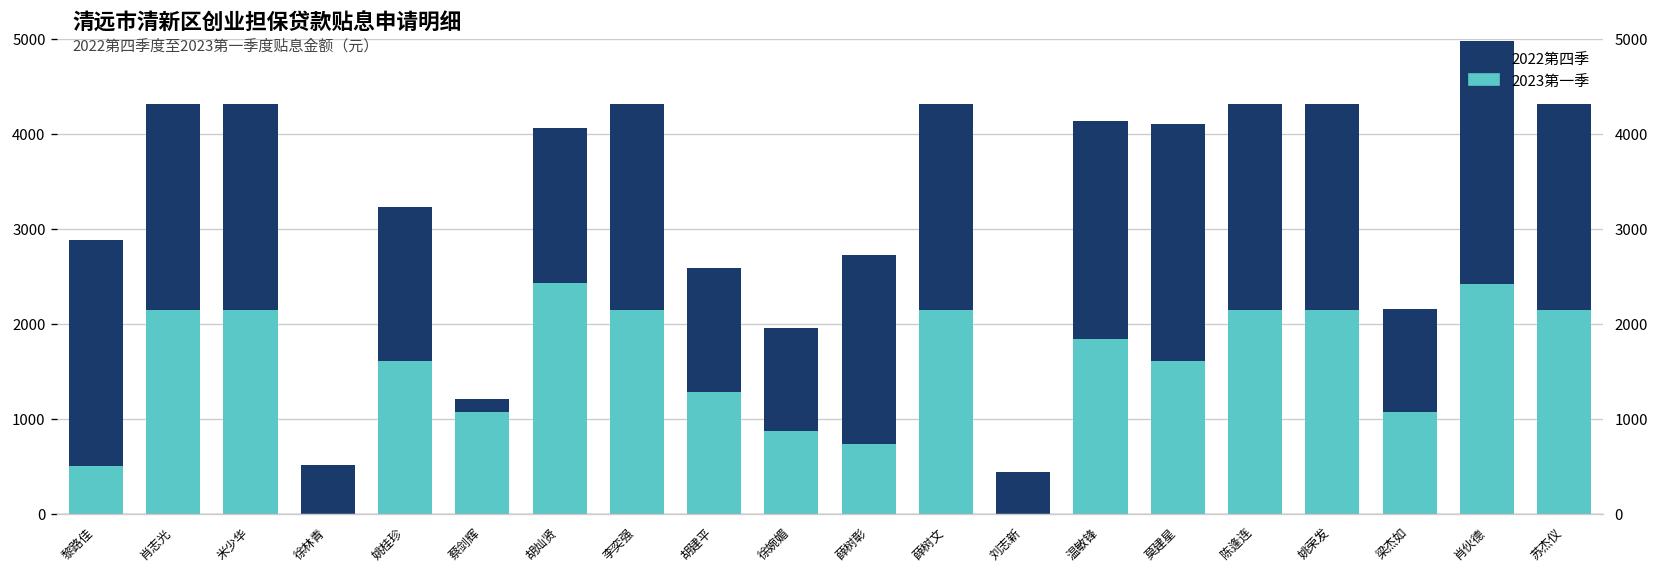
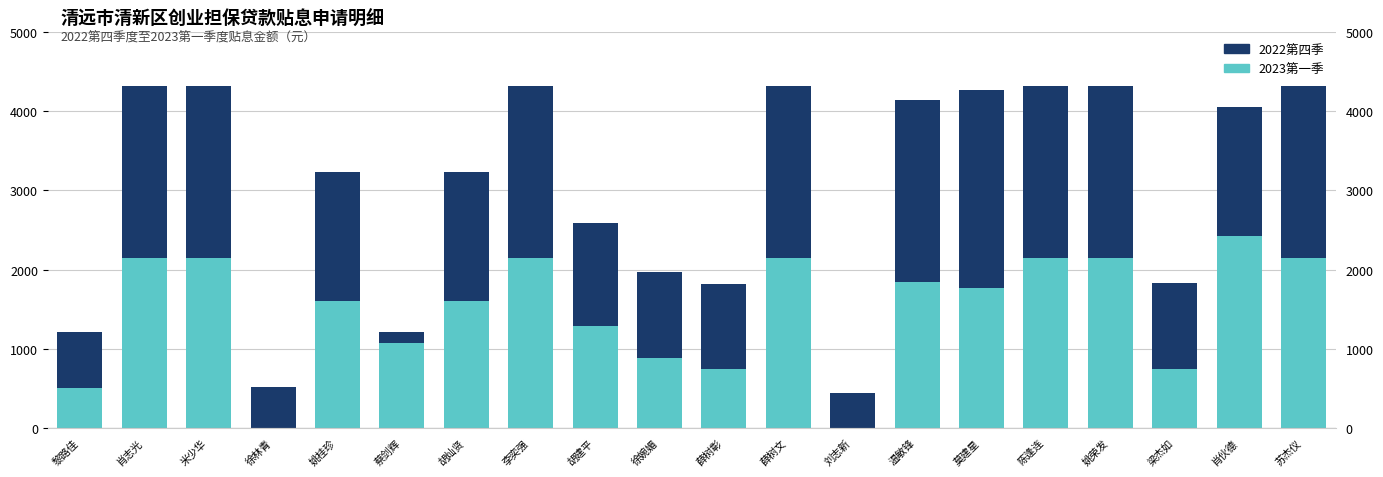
  {
    "2023第一季": {
      "黎路佳": 500,
      "肖志光": 2100,
      "米少华": 2100,
      "徐林青": 0,
      "姚桂珍": 1600,
      "蔡剑辉": 1100,
-     "胡灿贤": 2400,
+     "胡灿贤": 1600,
      "李奕强": 2100,
      "胡建平": 1300,
      "徐婉媚": 900,
      "薛树彰": 700,
      "薛树文": 2100,
      "刘志新": 0,
      "温敏锋": 1800,
-     "莫建星": 1600,
+     "莫建星": 1800,
      "陈逢连": 2100,
      "姚荣发": 2100,
-     "梁杰如": 1100,
+     "梁杰如": 700,
      "肖伙德": 2400,
      "苏杰仪": 2100
    },
    "2022第四季": {
-     "黎路佳": 2400,
+     "黎路佳": 700,
      "肖志光": 2200,
      "米少华": 2200,
      "徐林青": 500,
      "姚桂珍": 1600,
      "蔡剑辉": 100,
      "胡灿贤": 1600,
      "李奕强": 2200,
      "胡建平": 1300,
      "徐婉媚": 1100,
-     "薛树彰": 2000,
+     "薛树彰": 1100,
      "薛树文": 2200,
      "刘志新": 400,
      "温敏锋": 2300,
      "莫建星": 2500,
      "陈逢连": 2200,
      "姚荣发": 2200,
      "梁杰如": 1100,
-     "肖伙德": 2600,
+     "肖伙德": 1600,
      "苏杰仪": 2200
    }
  }
